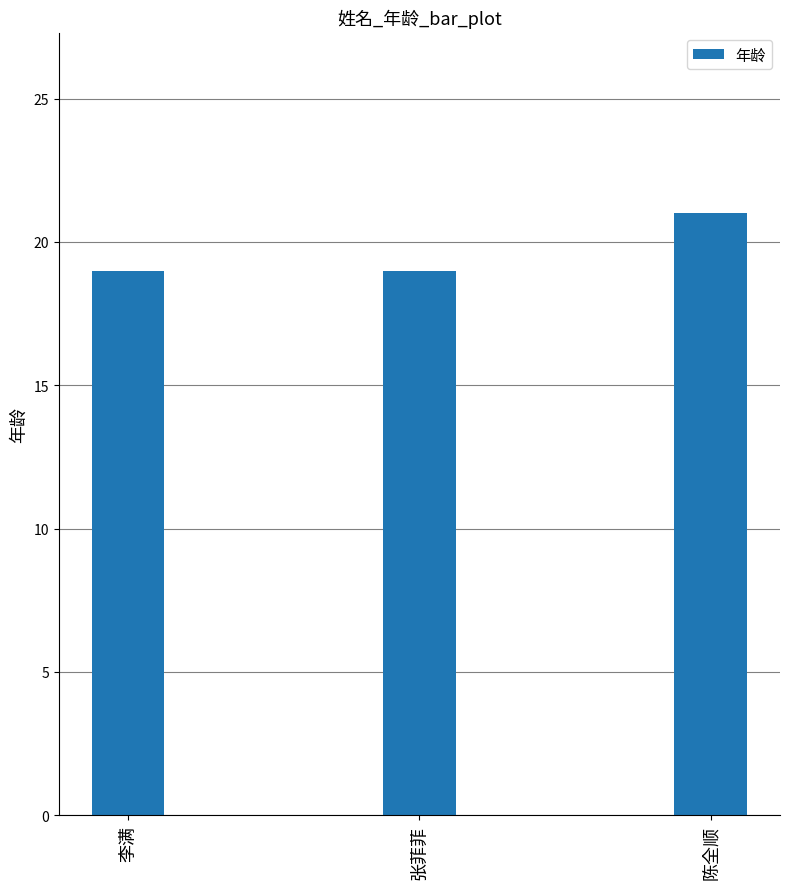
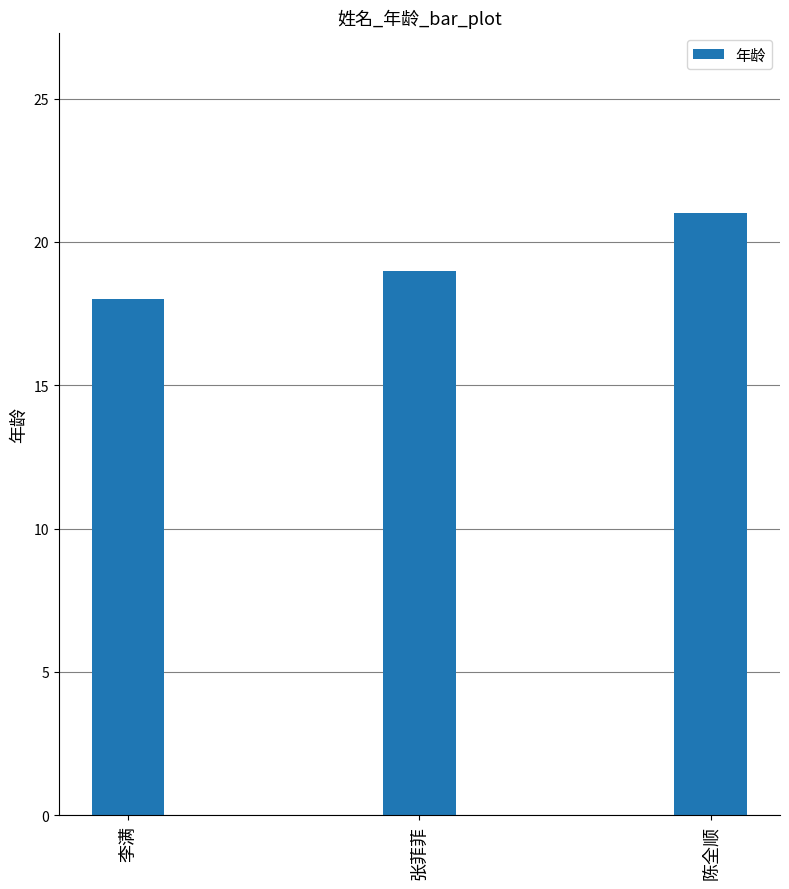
  {
-   "李满": 19,
+   "李满": 18,
    "张菲菲": 19,
    "陈全顺": 21
  }
